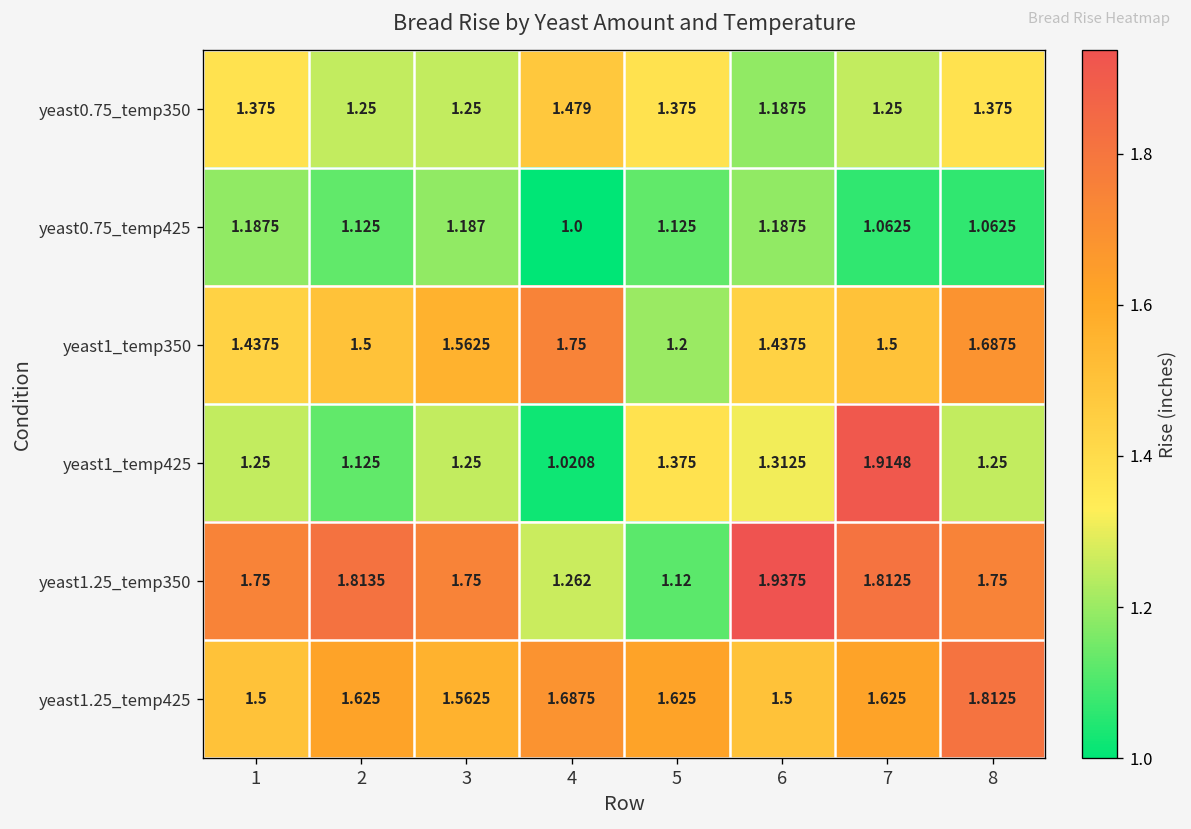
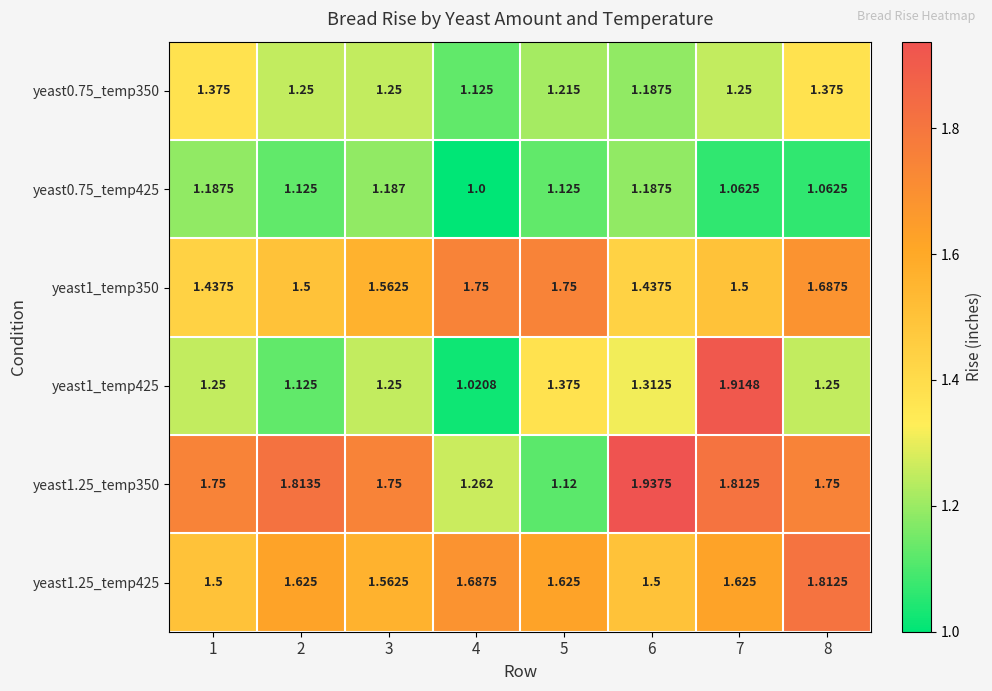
  {
    "yeast0.75_temp350": {
      "1": 1.375,
      "2": 1.25,
      "3": 1.25,
-     "4": 1.479,
-     "5": 1.375,
+     "4": 1.125,
+     "5": 1.215,
      "6": 1.1875,
      "7": 1.25,
      "8": 1.375
    },
    "yeast0.75_temp425": {
      "1": 1.1875,
      "2": 1.125,
      "3": 1.187,
      "4": 1.0,
      "5": 1.125,
      "6": 1.1875,
      "7": 1.0625,
      "8": 1.0625
    },
    "yeast1_temp350": {
      "1": 1.4375,
      "2": 1.5,
      "3": 1.5625,
      "4": 1.75,
-     "5": 1.2,
+     "5": 1.75,
      "6": 1.4375,
      "7": 1.5,
      "8": 1.6875
    },
    "yeast1_temp425": {
      "1": 1.25,
      "2": 1.125,
      "3": 1.25,
      "4": 1.0208,
      "5": 1.375,
      "6": 1.3125,
      "7": 1.9148,
      "8": 1.25
    },
    "yeast1.25_temp350": {
      "1": 1.75,
      "2": 1.8135,
      "3": 1.75,
      "4": 1.262,
      "5": 1.12,
      "6": 1.9375,
      "7": 1.8125,
      "8": 1.75
    },
    "yeast1.25_temp425": {
      "1": 1.5,
      "2": 1.625,
      "3": 1.5625,
      "4": 1.6875,
      "5": 1.625,
      "6": 1.5,
      "7": 1.625,
      "8": 1.8125
    }
  }
